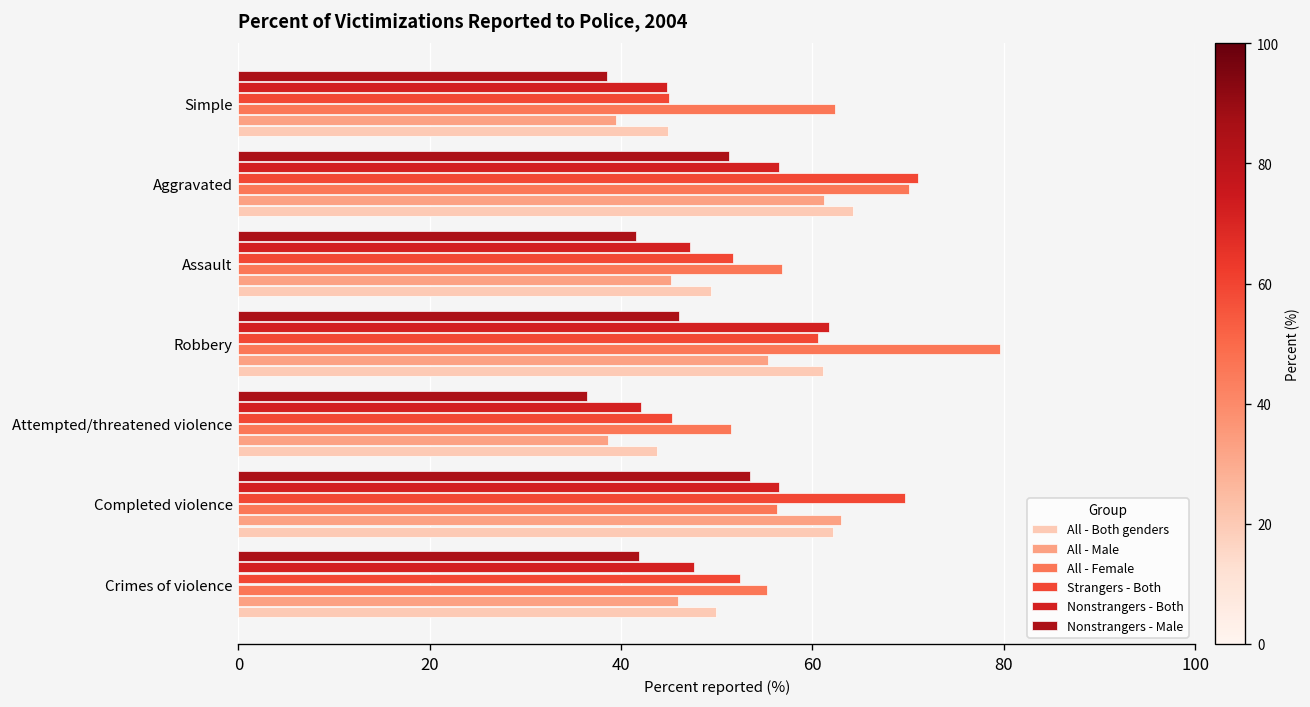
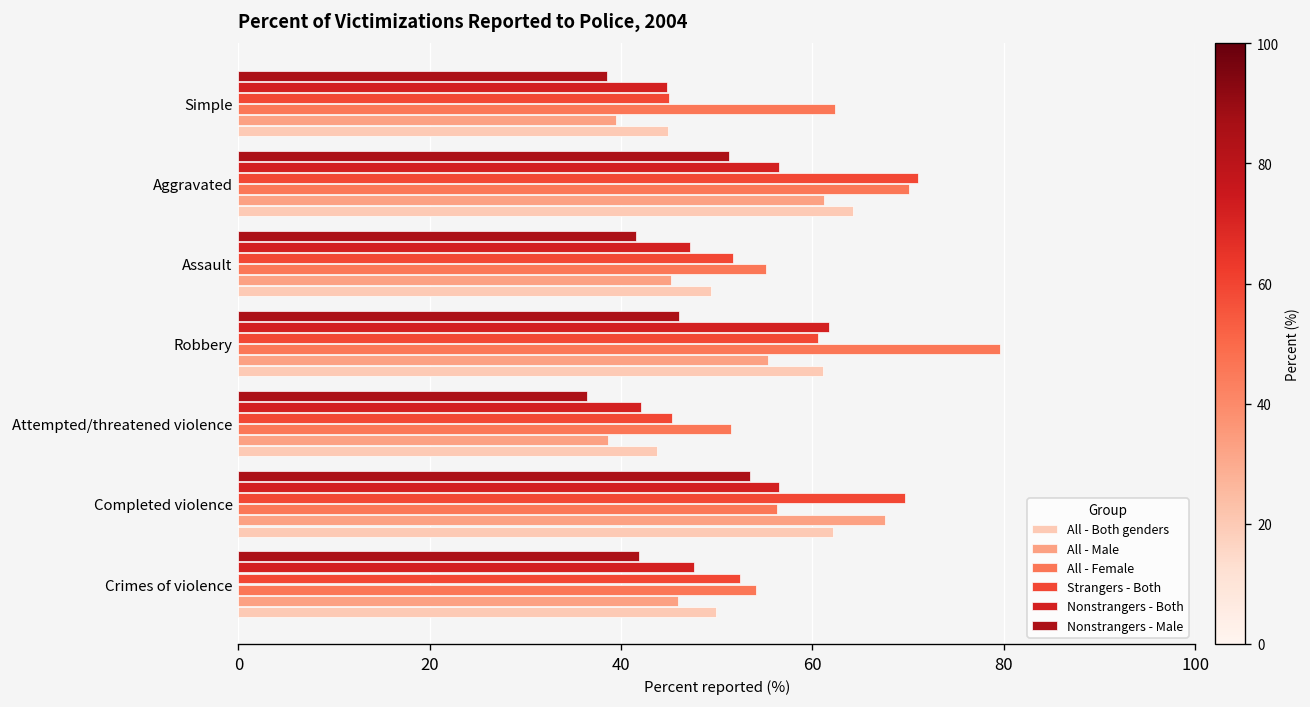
  {
    "All - Both genders": {
      "Simple": 45,
      "Aggravated": 64,
      "Assault": 49,
      "Robbery": 61,
      "Attempted/threatened violence": 44,
      "Completed violence": 62,
      "Crimes of violence": 50
    },
    "All - Male": {
      "Simple": 40,
      "Aggravated": 61,
      "Assault": 45,
      "Robbery": 55,
      "Attempted/threatened violence": 39,
-     "Completed violence": 63,
+     "Completed violence": 68,
      "Crimes of violence": 46
    },
    "All - Female": {
      "Simple": 62,
      "Aggravated": 70,
-     "Assault": 57,
+     "Assault": 55,
      "Robbery": 80,
      "Attempted/threatened violence": 52,
      "Completed violence": 56,
-     "Crimes of violence": 55
+     "Crimes of violence": 54
    }
  }
